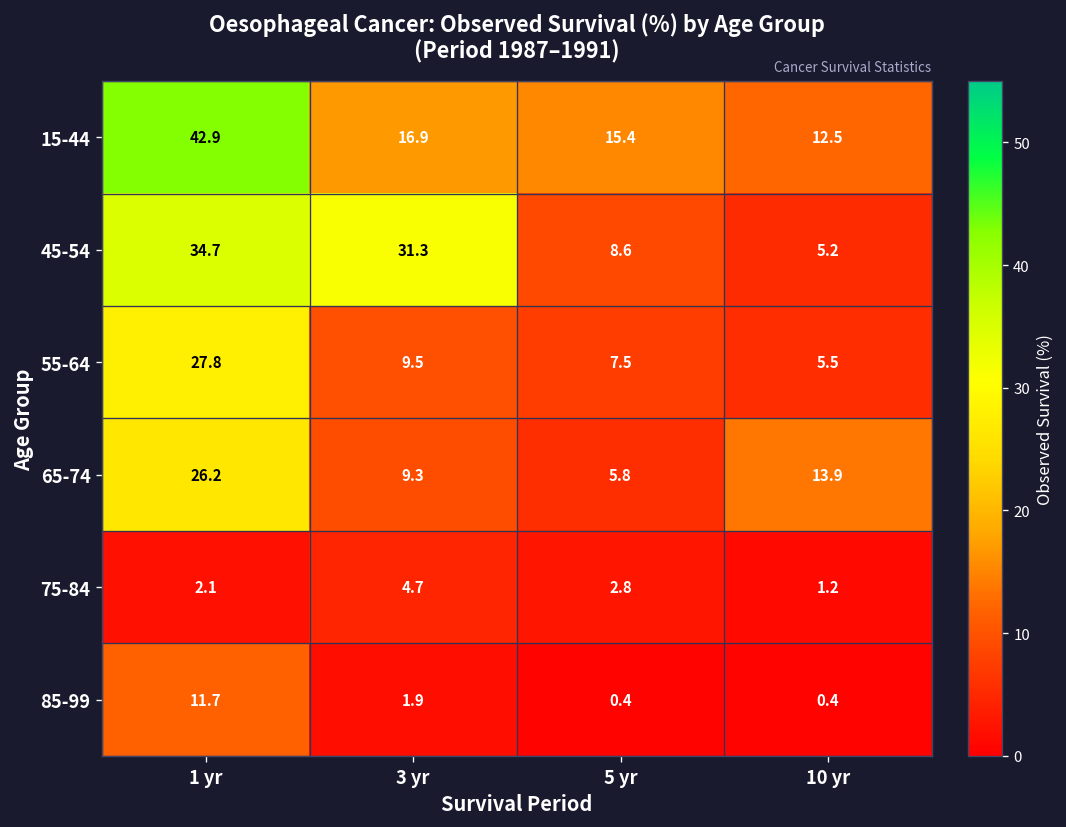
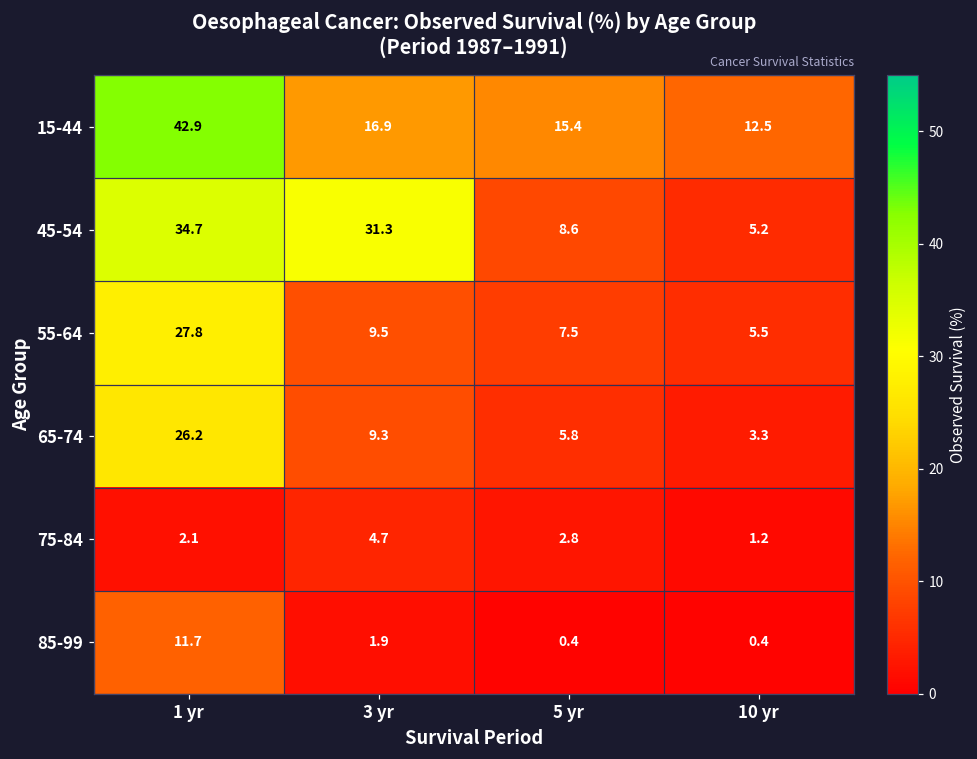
  {
    "15-44": {
      "1 yr": 42.9,
      "3 yr": 16.9,
      "5 yr": 15.4,
      "10 yr": 12.5
    },
    "45-54": {
      "1 yr": 34.7,
      "3 yr": 31.3,
      "5 yr": 8.6,
      "10 yr": 5.2
    },
    "55-64": {
      "1 yr": 27.8,
      "3 yr": 9.5,
      "5 yr": 7.5,
      "10 yr": 5.5
    },
    "65-74": {
      "1 yr": 26.2,
      "3 yr": 9.3,
      "5 yr": 5.8,
-     "10 yr": 13.9
+     "10 yr": 3.3
    },
    "75-84": {
      "1 yr": 2.1,
      "3 yr": 4.7,
      "5 yr": 2.8,
      "10 yr": 1.2
    },
    "85-99": {
      "1 yr": 11.7,
      "3 yr": 1.9,
      "5 yr": 0.4,
      "10 yr": 0.4
    }
  }
